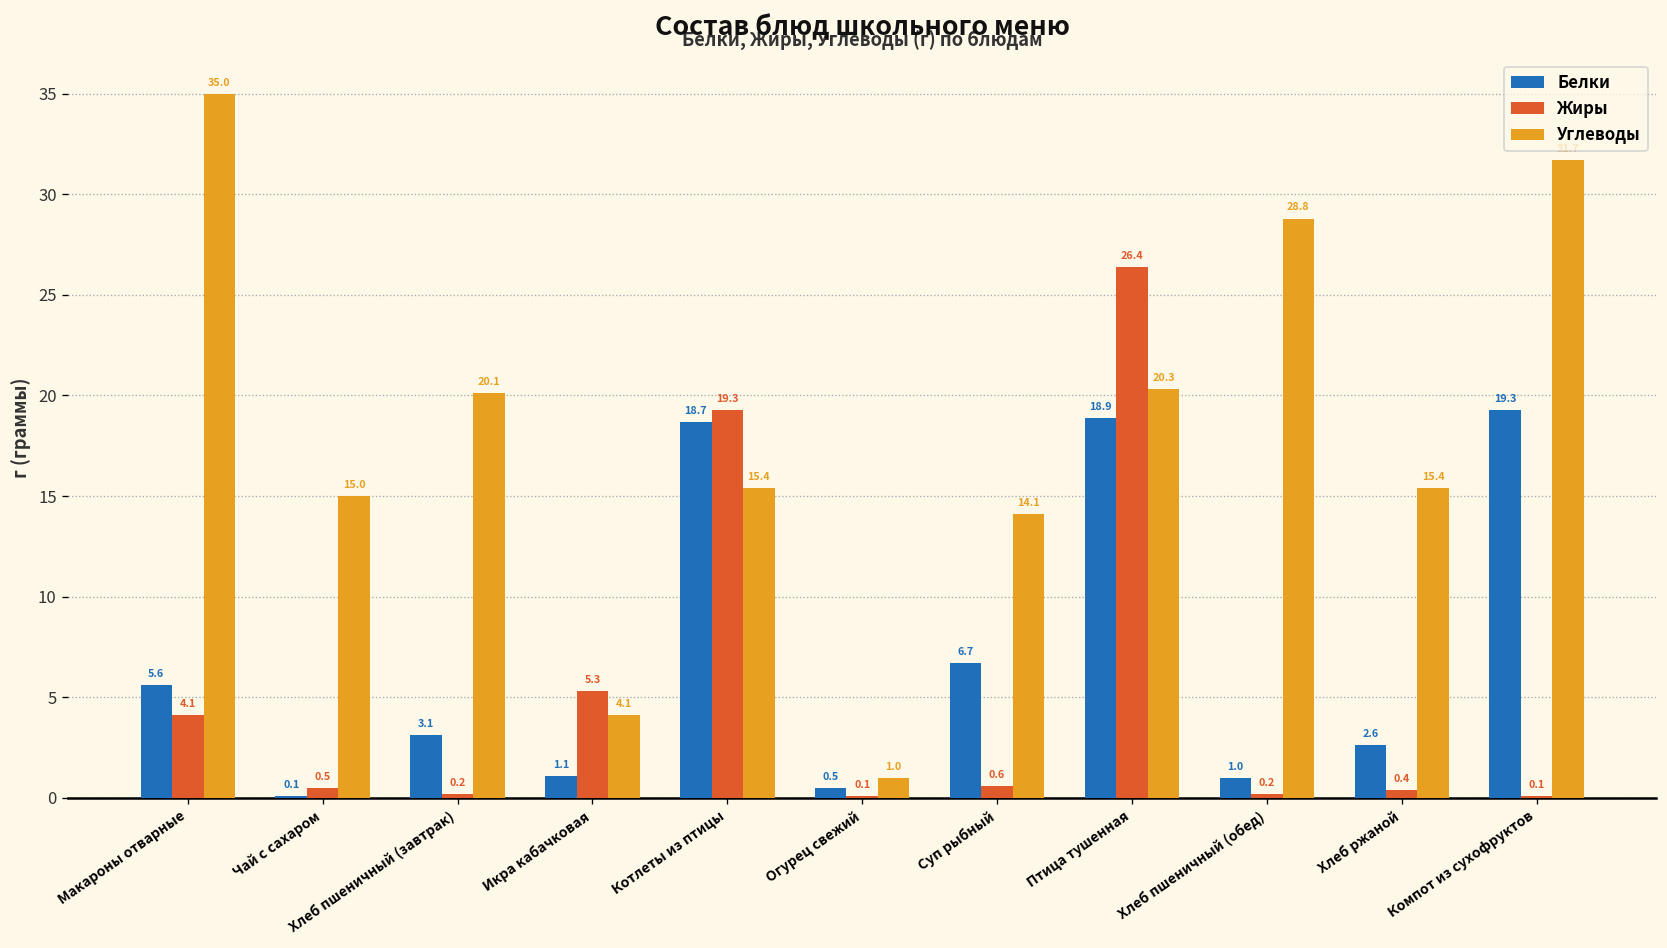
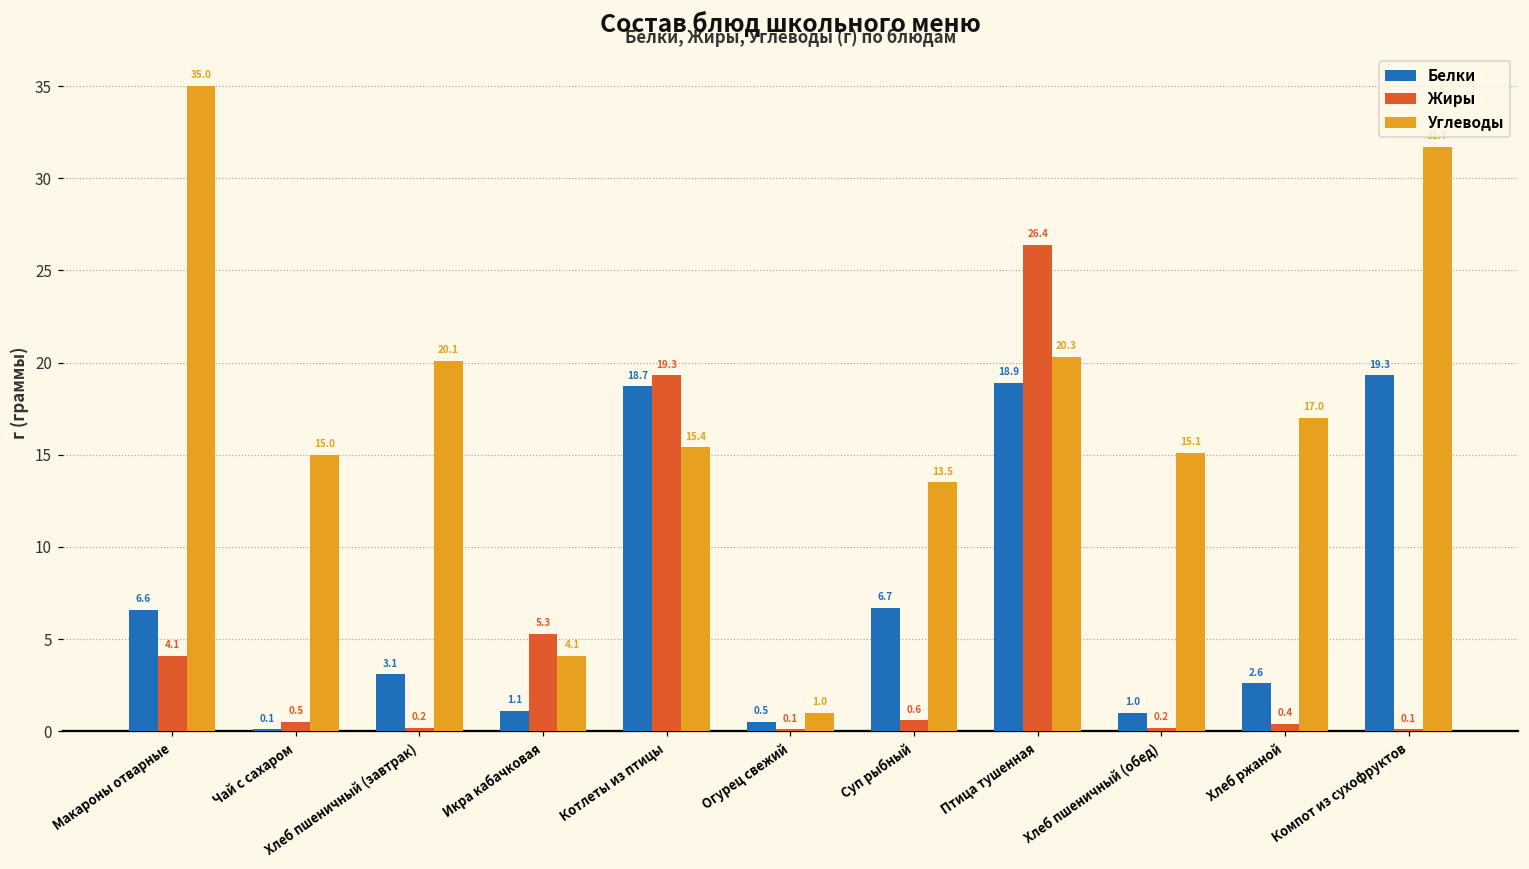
  {
    "Белки": {
-     "Макароны отварные": 5.6,
+     "Макароны отварные": 6.6,
      "Чай с сахаром": 0.1,
      "Хлеб пшеничный (завтрак)": 3.1,
      "Икра кабачковая": 1.1,
      "Котлеты из птицы": 18.7,
      "Огурец свежий": 0.5,
      "Суп рыбный": 6.7,
      "Птица тушенная": 18.9,
      "Хлеб пшеничный (обед)": 1.0,
      "Хлеб ржаной": 2.6,
      "Компот из сухофруктов": 19.3
    },
    "Жиры": {
      "Макароны отварные": 4.1,
      "Чай с сахаром": 0.5,
      "Хлеб пшеничный (завтрак)": 0.2,
      "Икра кабачковая": 5.3,
      "Котлеты из птицы": 19.3,
      "Огурец свежий": 0.1,
      "Суп рыбный": 0.6,
      "Птица тушенная": 26.4,
      "Хлеб пшеничный (обед)": 0.2,
      "Хлеб ржаной": 0.4,
      "Компот из сухофруктов": 0.1
    },
    "Углеводы": {
      "Макароны отварные": 35.0,
      "Чай с сахаром": 15.0,
      "Хлеб пшеничный (завтрак)": 20.1,
      "Икра кабачковая": 4.1,
      "Котлеты из птицы": 15.4,
      "Огурец свежий": 1.0,
-     "Суп рыбный": 14.1,
+     "Суп рыбный": 13.5,
      "Птица тушенная": 20.3,
-     "Хлеб пшеничный (обед)": 28.8,
-     "Хлеб ржаной": 15.4
+     "Хлеб пшеничный (обед)": 15.1,
+     "Хлеб ржаной": 17.0
    }
  }
